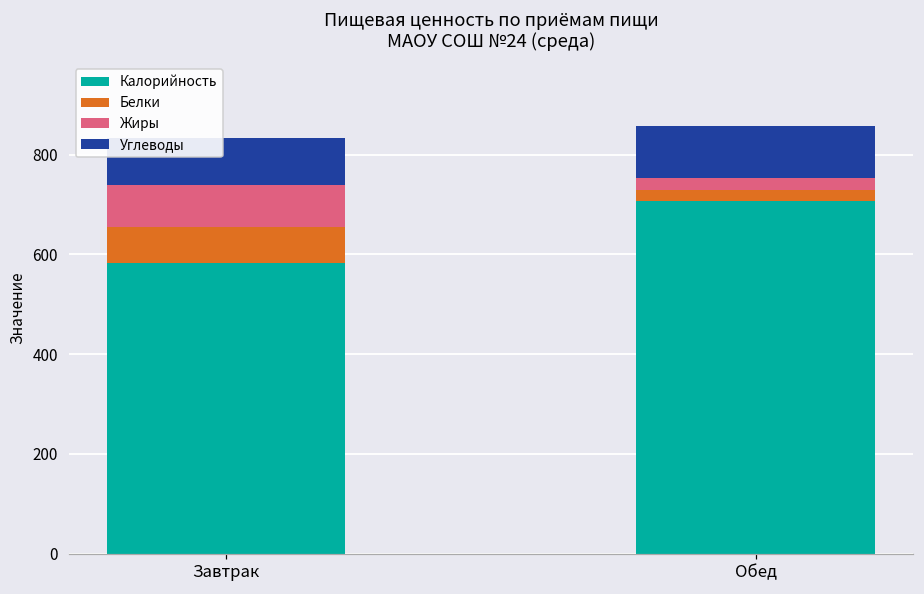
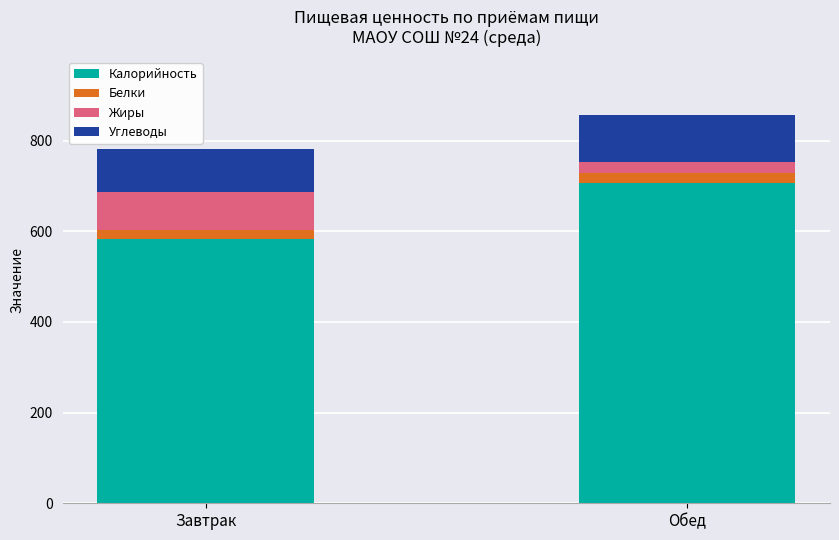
  {
    "Калорийность": {
      "Завтрак": 580,
      "Обед": 710
    },
    "Белки": {
-     "Завтрак": 70,
+     "Завтрак": 20,
      "Обед": 20
    },
    "Жиры": {
      "Завтрак": 80,
      "Обед": 20
    },
    "Углеводы": {
      "Завтрак": 90,
      "Обед": 100
    }
  }
